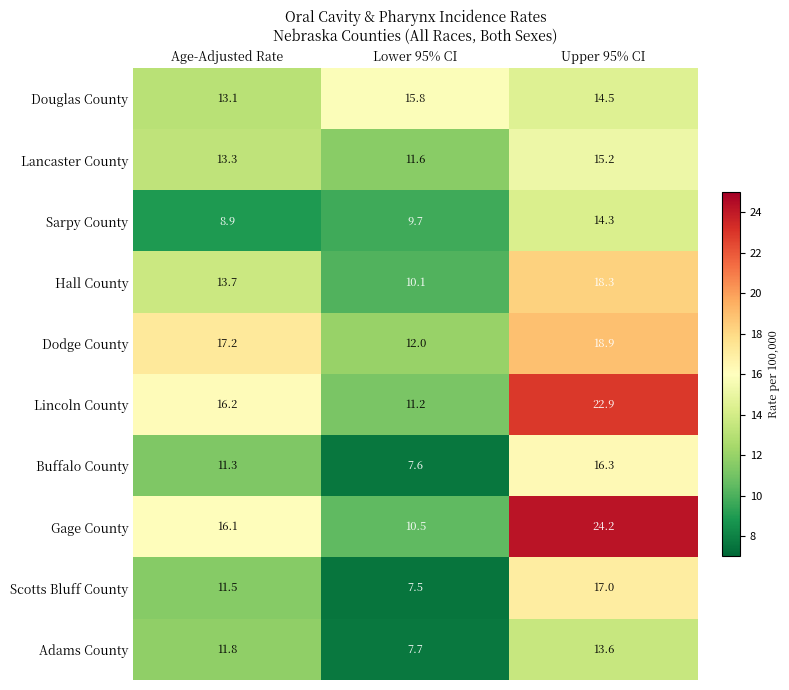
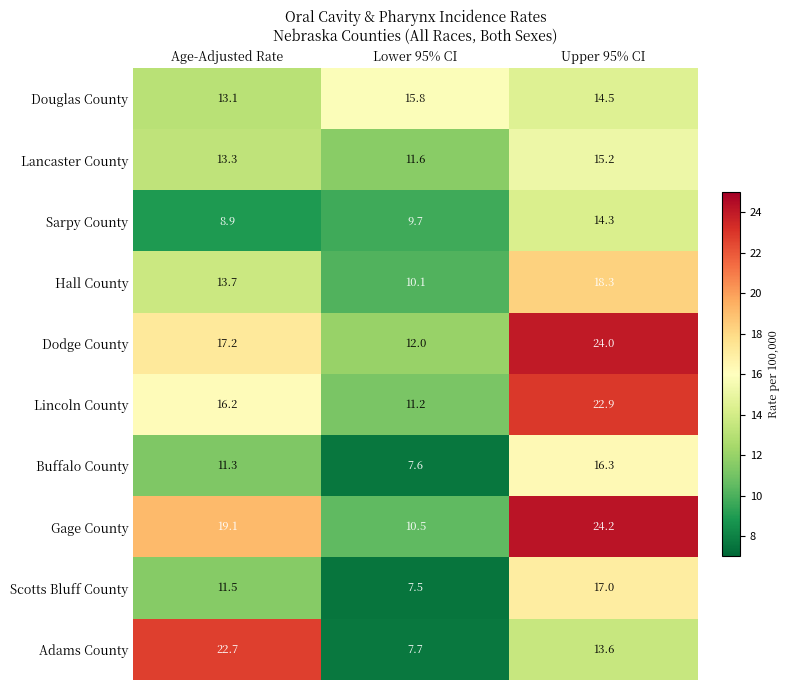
  {
    "Douglas County": {
      "Age-Adjusted Rate": 13.1,
      "Lower 95% CI": 15.8,
      "Upper 95% CI": 14.5
    },
    "Lancaster County": {
      "Age-Adjusted Rate": 13.3,
      "Lower 95% CI": 11.6,
      "Upper 95% CI": 15.2
    },
    "Sarpy County": {
      "Age-Adjusted Rate": 8.9,
      "Lower 95% CI": 9.7,
      "Upper 95% CI": 14.3
    },
    "Hall County": {
      "Age-Adjusted Rate": 13.7,
      "Lower 95% CI": 10.1,
      "Upper 95% CI": 18.3
    },
    "Dodge County": {
      "Age-Adjusted Rate": 17.2,
      "Lower 95% CI": 12.0,
-     "Upper 95% CI": 18.9
+     "Upper 95% CI": 24.0
    },
    "Lincoln County": {
      "Age-Adjusted Rate": 16.2,
      "Lower 95% CI": 11.2,
      "Upper 95% CI": 22.9
    },
    "Buffalo County": {
      "Age-Adjusted Rate": 11.3,
      "Lower 95% CI": 7.6,
      "Upper 95% CI": 16.3
    },
    "Gage County": {
-     "Age-Adjusted Rate": 16.1,
+     "Age-Adjusted Rate": 19.1,
      "Lower 95% CI": 10.5,
      "Upper 95% CI": 24.2
    },
    "Scotts Bluff County": {
      "Age-Adjusted Rate": 11.5,
      "Lower 95% CI": 7.5,
      "Upper 95% CI": 17.0
    },
    "Adams County": {
-     "Age-Adjusted Rate": 11.8,
+     "Age-Adjusted Rate": 22.7,
      "Lower 95% CI": 7.7,
      "Upper 95% CI": 13.6
    }
  }
